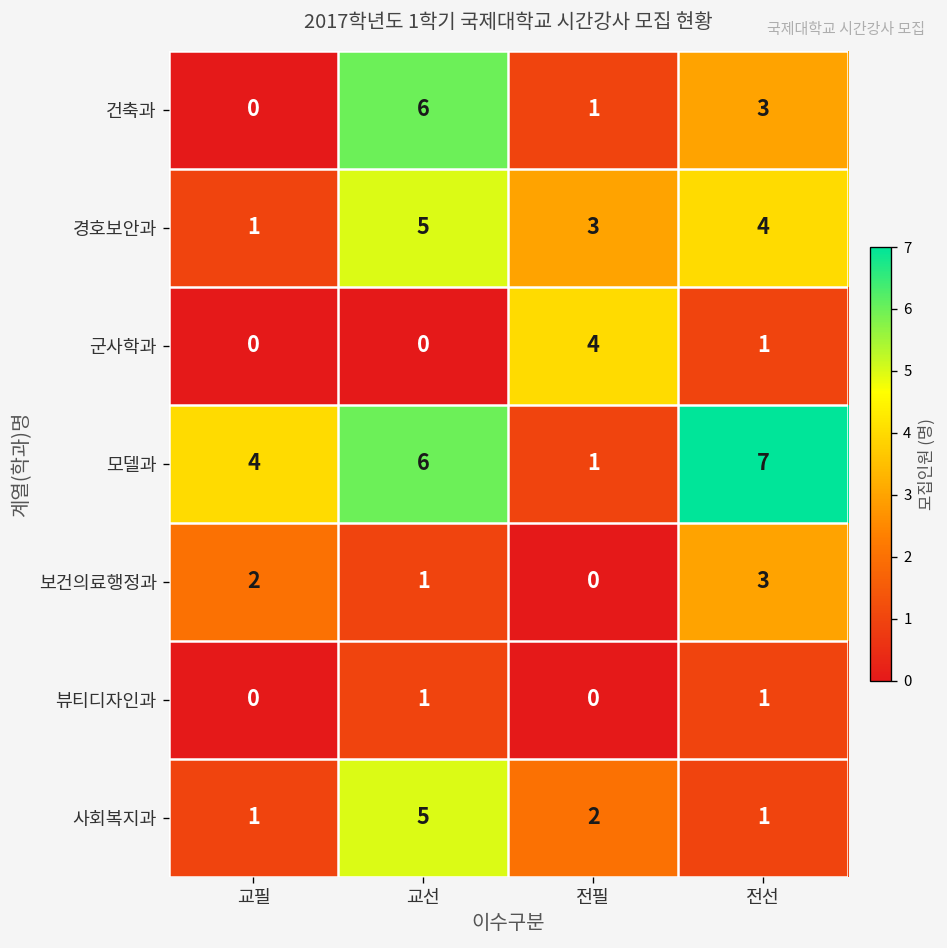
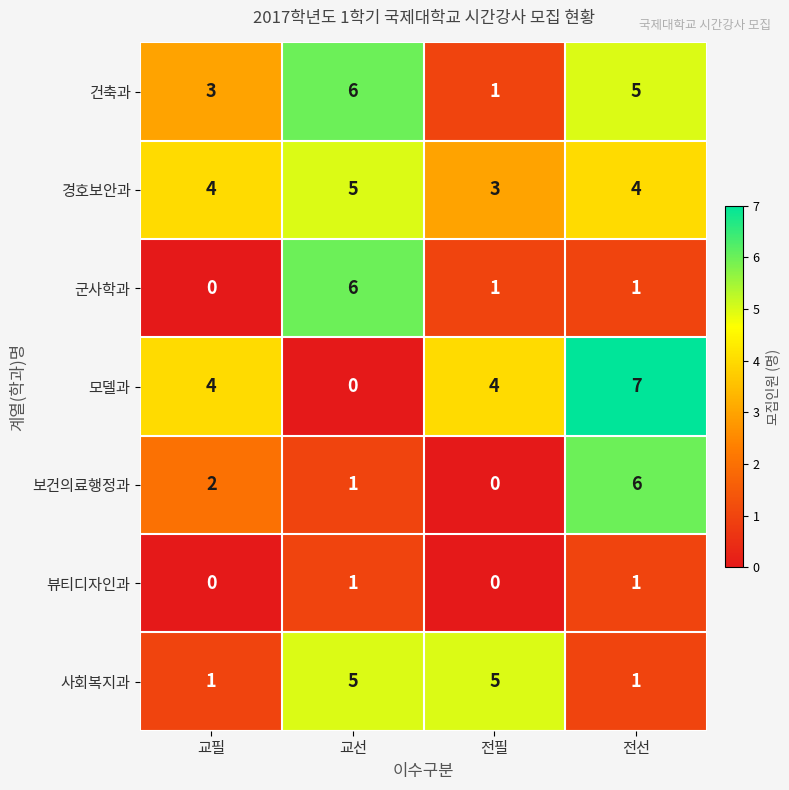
  {
    "건축과": {
-     "교필": 0,
+     "교필": 3,
      "교선": 6,
      "전필": 1,
-     "전선": 3
+     "전선": 5
    },
    "경호보안과": {
-     "교필": 1,
+     "교필": 4,
      "교선": 5,
      "전필": 3,
      "전선": 4
    },
    "군사학과": {
      "교필": 0,
-     "교선": 0,
-     "전필": 4,
+     "교선": 6,
+     "전필": 1,
      "전선": 1
    },
    "모델과": {
      "교필": 4,
-     "교선": 6,
-     "전필": 1,
+     "교선": 0,
+     "전필": 4,
      "전선": 7
    },
    "보건의료행정과": {
      "교필": 2,
      "교선": 1,
      "전필": 0,
-     "전선": 3
+     "전선": 6
    },
    "뷰티디자인과": {
      "교필": 0,
      "교선": 1,
      "전필": 0,
      "전선": 1
    },
    "사회복지과": {
      "교필": 1,
      "교선": 5,
-     "전필": 2,
+     "전필": 5,
      "전선": 1
    }
  }
